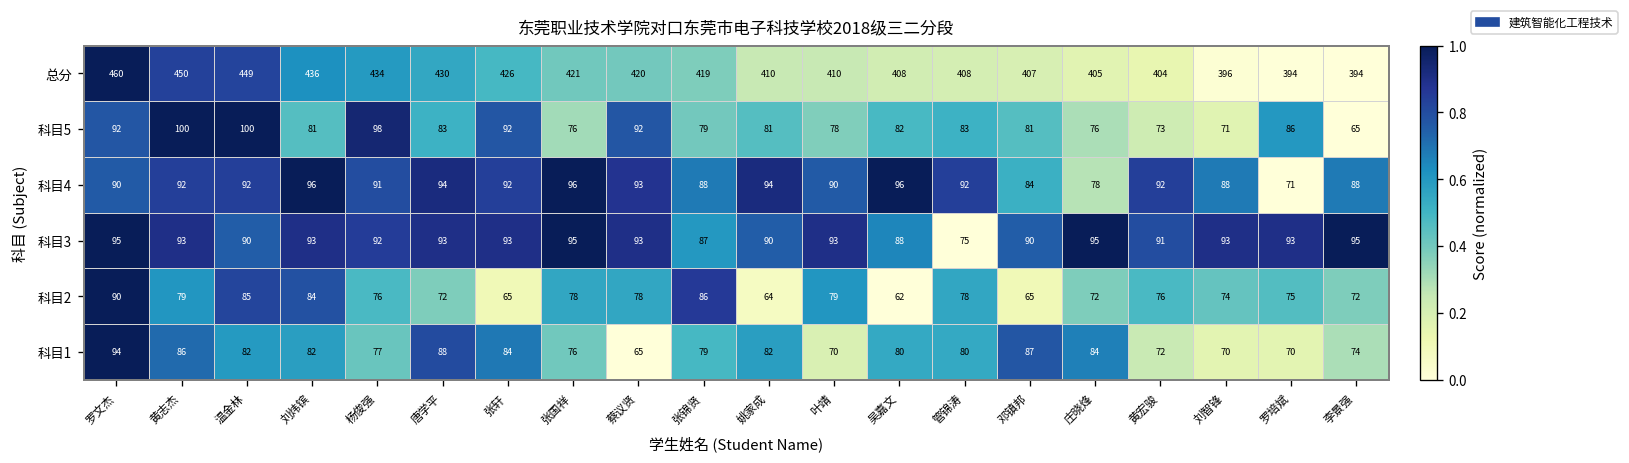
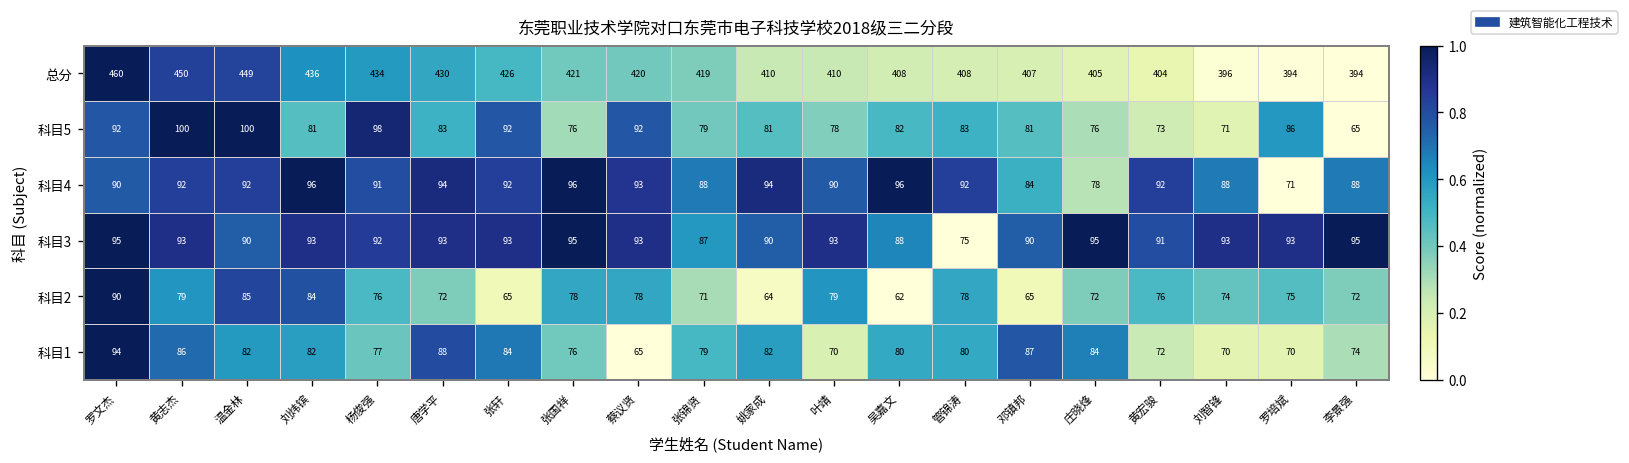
  {
    "总分": {
      "罗文杰": 460,
      "黄志杰": 450,
      "温金林": 449,
      "刘炜镔": 436,
      "杨俊强": 434,
      "唐学平": 430,
      "张轩": 426,
      "张国祥": 421,
      "蔡议贤": 420,
      "张锦贤": 419,
      "姚家成": 410,
      "叶靖": 410,
      "吴嘉文": 408,
      "管锦涛": 408,
      "邓镇邦": 407,
      "庄晓烽": 405,
      "黄宏骏": 404,
      "刘智锋": 396,
      "罗培斌": 394,
      "李景强": 394
    },
    "科目5": {
      "罗文杰": 92,
      "黄志杰": 100,
      "温金林": 100,
      "刘炜镔": 81,
      "杨俊强": 98,
      "唐学平": 83,
      "张轩": 92,
      "张国祥": 76,
      "蔡议贤": 92,
      "张锦贤": 79,
      "姚家成": 81,
      "叶靖": 78,
      "吴嘉文": 82,
      "管锦涛": 83,
      "邓镇邦": 81,
      "庄晓烽": 76,
      "黄宏骏": 73,
      "刘智锋": 71,
      "罗培斌": 86,
      "李景强": 65
    },
    "科目4": {
      "罗文杰": 90,
      "黄志杰": 92,
      "温金林": 92,
      "刘炜镔": 96,
      "杨俊强": 91,
      "唐学平": 94,
      "张轩": 92,
      "张国祥": 96,
      "蔡议贤": 93,
      "张锦贤": 88,
      "姚家成": 94,
      "叶靖": 90,
      "吴嘉文": 96,
      "管锦涛": 92,
      "邓镇邦": 84,
      "庄晓烽": 78,
      "黄宏骏": 92,
      "刘智锋": 88,
      "罗培斌": 71,
      "李景强": 88
    },
    "科目3": {
      "罗文杰": 95,
      "黄志杰": 93,
      "温金林": 90,
      "刘炜镔": 93,
      "杨俊强": 92,
      "唐学平": 93,
      "张轩": 93,
      "张国祥": 95,
      "蔡议贤": 93,
      "张锦贤": 87,
      "姚家成": 90,
      "叶靖": 93,
      "吴嘉文": 88,
      "管锦涛": 75,
      "邓镇邦": 90,
      "庄晓烽": 95,
      "黄宏骏": 91,
      "刘智锋": 93,
      "罗培斌": 93,
      "李景强": 95
    },
    "科目2": {
      "罗文杰": 90,
      "黄志杰": 79,
      "温金林": 85,
      "刘炜镔": 84,
      "杨俊强": 76,
      "唐学平": 72,
      "张轩": 65,
      "张国祥": 78,
      "蔡议贤": 78,
-     "张锦贤": 86,
+     "张锦贤": 71,
      "姚家成": 64,
      "叶靖": 79,
      "吴嘉文": 62,
      "管锦涛": 78,
      "邓镇邦": 65,
      "庄晓烽": 72,
      "黄宏骏": 76,
      "刘智锋": 74,
      "罗培斌": 75,
      "李景强": 72
    },
    "科目1": {
      "罗文杰": 94,
      "黄志杰": 86,
      "温金林": 82,
      "刘炜镔": 82,
      "杨俊强": 77,
      "唐学平": 88,
      "张轩": 84,
      "张国祥": 76,
      "蔡议贤": 65,
      "张锦贤": 79,
      "姚家成": 82,
      "叶靖": 70,
      "吴嘉文": 80,
      "管锦涛": 80,
      "邓镇邦": 87,
      "庄晓烽": 84,
      "黄宏骏": 72,
      "刘智锋": 70,
      "罗培斌": 70,
      "李景强": 74
    }
  }
